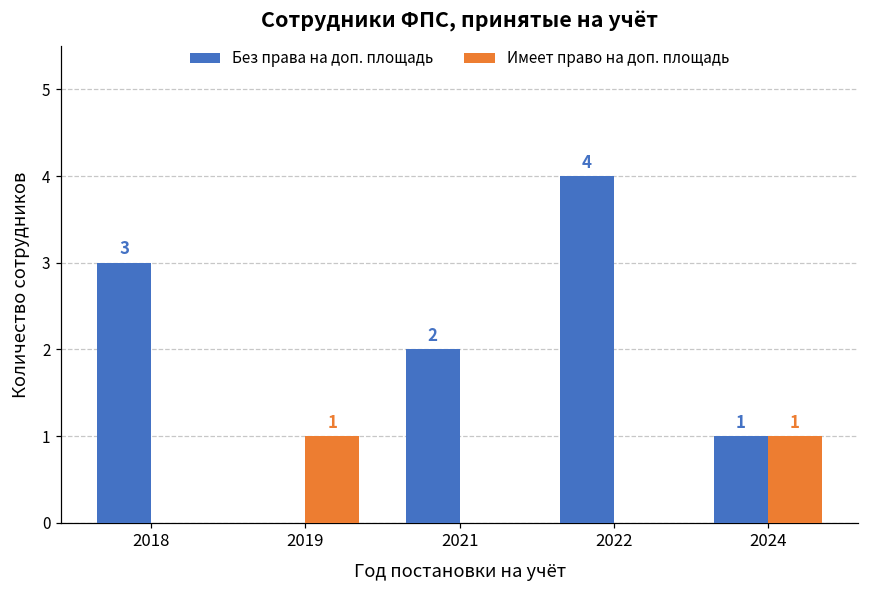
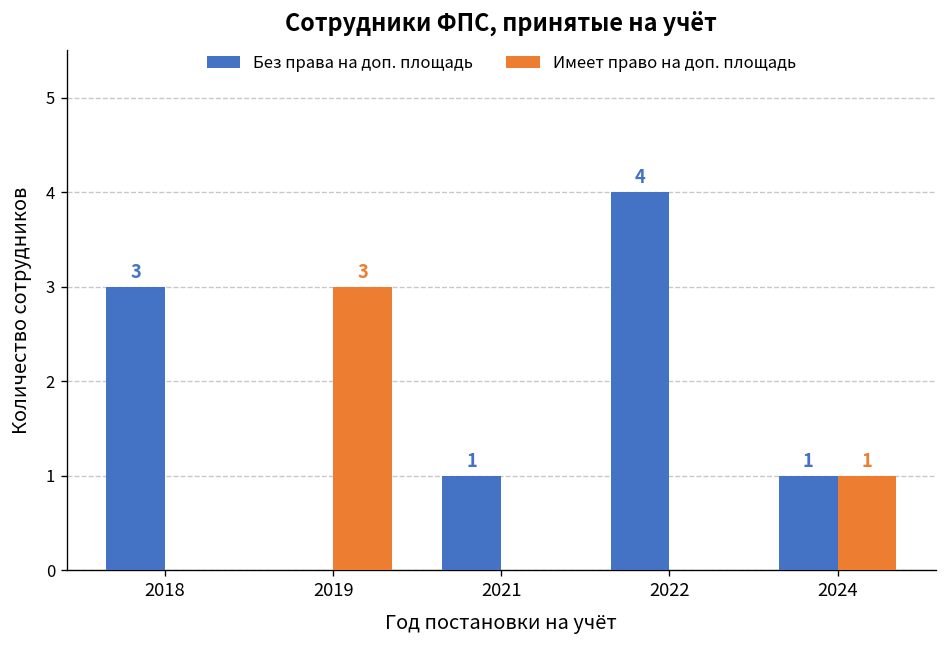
  {
    "Без права на доп. площадь": {
      "2018": 3,
-     "2021": 2,
+     "2021": 1,
      "2022": 4,
      "2024": 1
    },
    "Имеет право на доп. площадь": {
-     "2019": 1,
+     "2019": 3,
      "2024": 1
    }
  }
